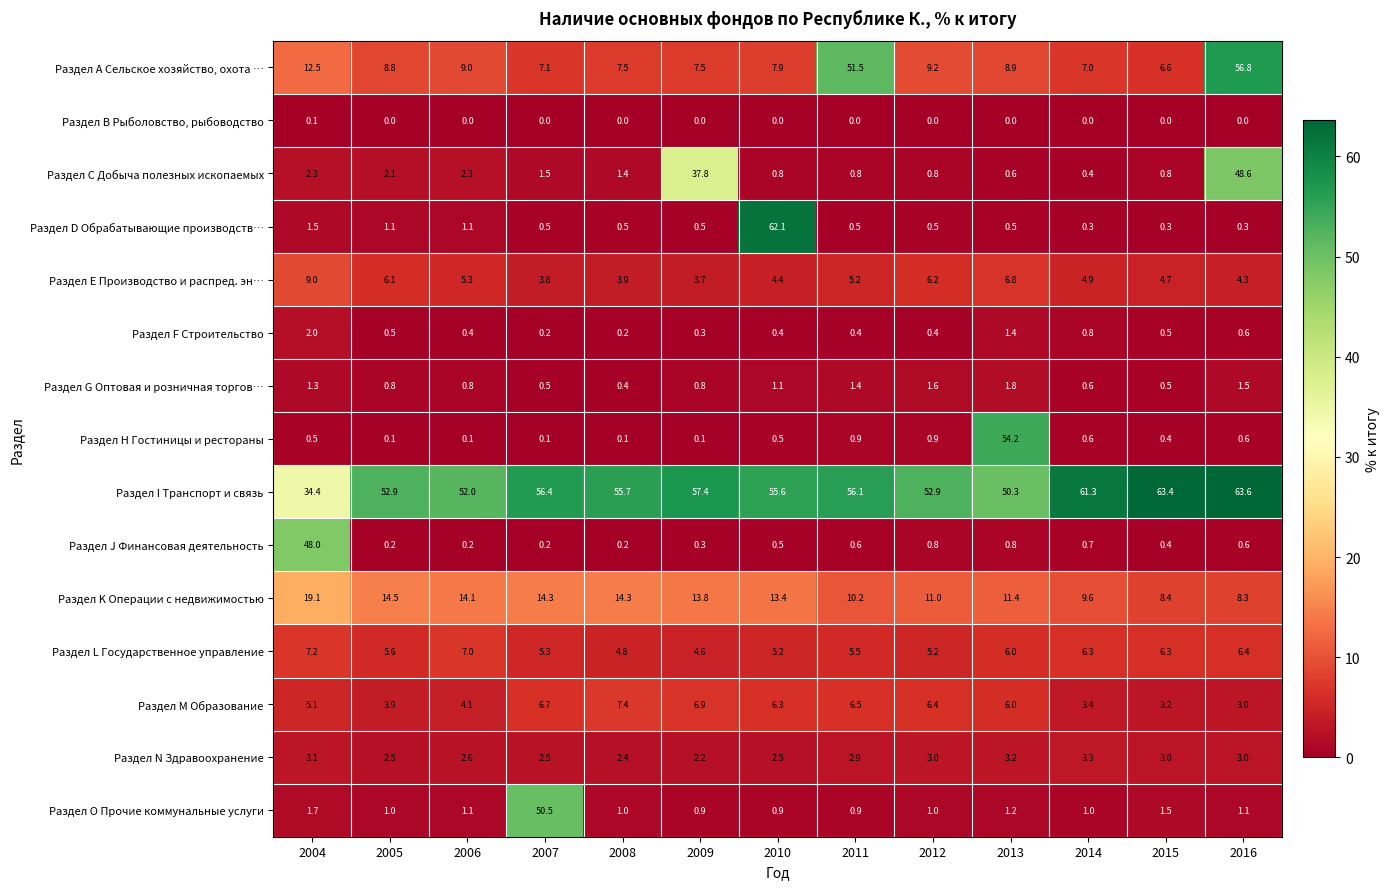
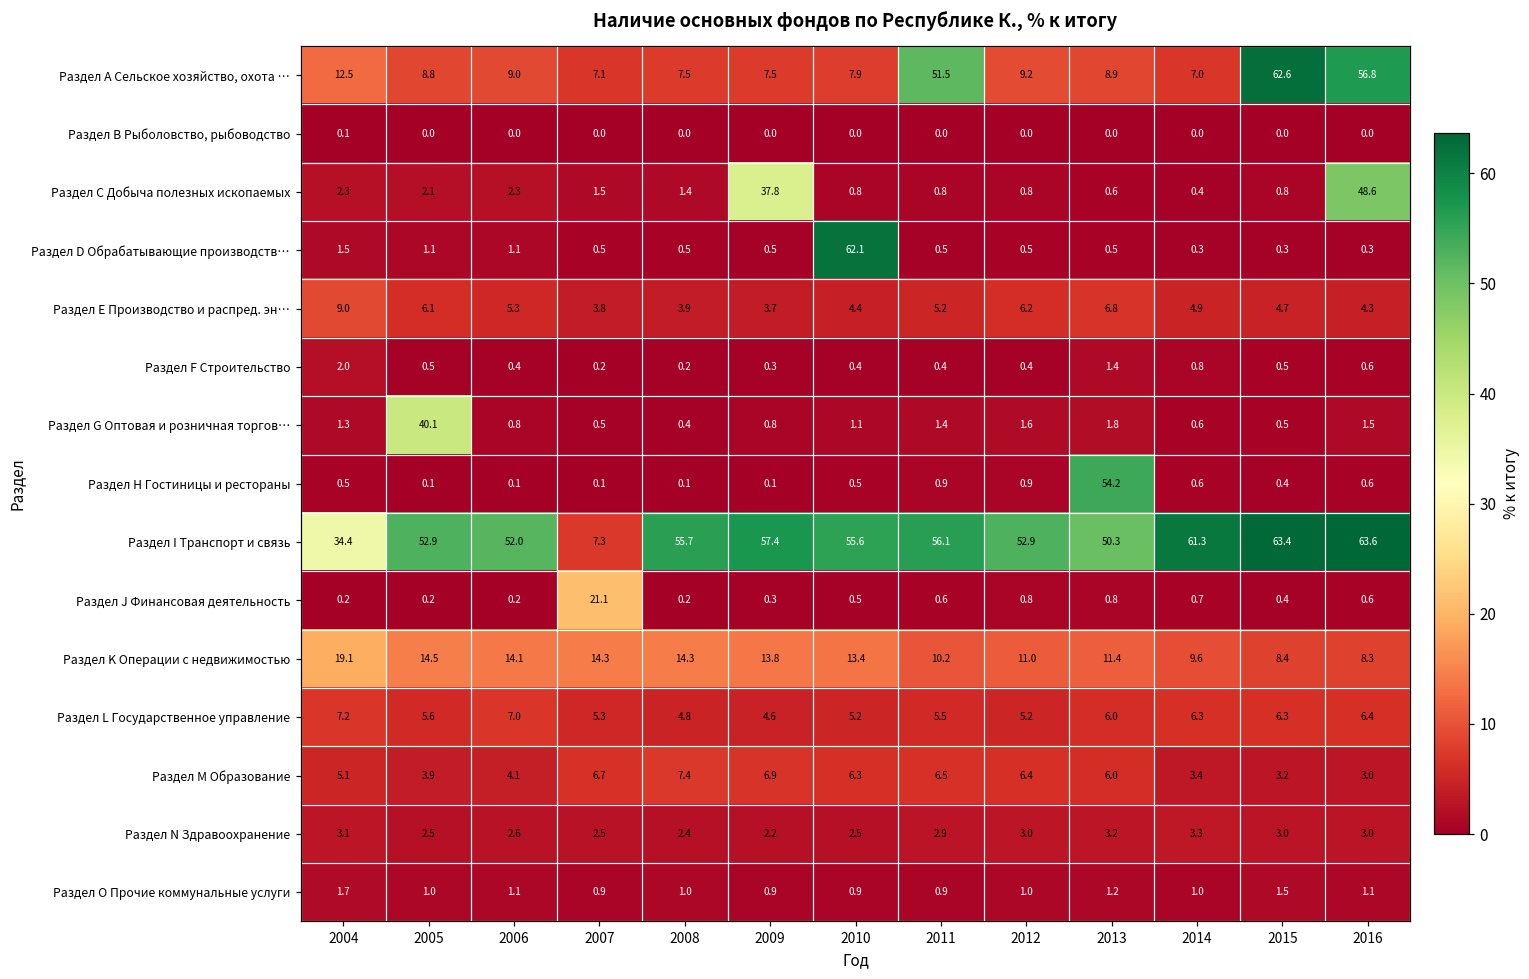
  {
    "Раздел А Сельское хозяйство, охота …": {
      "2004": 12.5,
      "2005": 8.8,
      "2006": 9.0,
      "2007": 7.1,
      "2008": 7.5,
      "2009": 7.5,
      "2010": 7.9,
      "2011": 51.5,
      "2012": 9.2,
      "2013": 8.9,
      "2014": 7.0,
-     "2015": 6.6,
+     "2015": 62.6,
      "2016": 56.8
    },
    "Раздел В Рыболовство, рыбоводство": {
      "2004": 0.1,
      "2005": 0.0,
      "2006": 0.0,
      "2007": 0.0,
      "2008": 0.0,
      "2009": 0.0,
      "2010": 0.0,
      "2011": 0.0,
      "2012": 0.0,
      "2013": 0.0,
      "2014": 0.0,
      "2015": 0.0,
      "2016": 0.0
    },
    "Раздел С Добыча полезных ископаемых": {
      "2004": 2.3,
      "2005": 2.1,
      "2006": 2.3,
      "2007": 1.5,
      "2008": 1.4,
      "2009": 37.8,
      "2010": 0.8,
      "2011": 0.8,
      "2012": 0.8,
      "2013": 0.6,
      "2014": 0.4,
      "2015": 0.8,
      "2016": 48.6
    },
    "Раздел D Обрабатывающие производств…": {
      "2004": 1.5,
      "2005": 1.1,
      "2006": 1.1,
      "2007": 0.5,
      "2008": 0.5,
      "2009": 0.5,
      "2010": 62.1,
      "2011": 0.5,
      "2012": 0.5,
      "2013": 0.5,
      "2014": 0.3,
      "2015": 0.3,
      "2016": 0.3
    },
    "Раздел Е Производство и распред. эн…": {
      "2004": 9.0,
      "2005": 6.1,
      "2006": 5.3,
      "2007": 3.8,
      "2008": 3.9,
      "2009": 3.7,
      "2010": 4.4,
      "2011": 5.2,
      "2012": 6.2,
      "2013": 6.8,
      "2014": 4.9,
      "2015": 4.7,
      "2016": 4.3
    },
    "Раздел F Строительство": {
      "2004": 2.0,
      "2005": 0.5,
      "2006": 0.4,
      "2007": 0.2,
      "2008": 0.2,
      "2009": 0.3,
      "2010": 0.4,
      "2011": 0.4,
      "2012": 0.4,
      "2013": 1.4,
      "2014": 0.8,
      "2015": 0.5,
      "2016": 0.6
    },
    "Раздел G Оптовая и розничная торгов…": {
      "2004": 1.3,
-     "2005": 0.8,
+     "2005": 40.1,
      "2006": 0.8,
      "2007": 0.5,
      "2008": 0.4,
      "2009": 0.8,
      "2010": 1.1,
      "2011": 1.4,
      "2012": 1.6,
      "2013": 1.8,
      "2014": 0.6,
      "2015": 0.5,
      "2016": 1.5
    },
    "Раздел Н Гостиницы и рестораны": {
      "2004": 0.5,
      "2005": 0.1,
      "2006": 0.1,
      "2007": 0.1,
      "2008": 0.1,
      "2009": 0.1,
      "2010": 0.5,
      "2011": 0.9,
      "2012": 0.9,
      "2013": 54.2,
      "2014": 0.6,
      "2015": 0.4,
      "2016": 0.6
    },
    "Раздел I Транспорт и связь": {
      "2004": 34.4,
      "2005": 52.9,
      "2006": 52.0,
-     "2007": 56.4,
+     "2007": 7.3,
      "2008": 55.7,
      "2009": 57.4,
      "2010": 55.6,
      "2011": 56.1,
      "2012": 52.9,
      "2013": 50.3,
      "2014": 61.3,
      "2015": 63.4,
      "2016": 63.6
    },
    "Раздел J Финансовая деятельность": {
-     "2004": 48.0,
+     "2004": 0.2,
      "2005": 0.2,
      "2006": 0.2,
-     "2007": 0.2,
+     "2007": 21.1,
      "2008": 0.2,
      "2009": 0.3,
      "2010": 0.5,
      "2011": 0.6,
      "2012": 0.8,
      "2013": 0.8,
      "2014": 0.7,
      "2015": 0.4,
      "2016": 0.6
    },
    "Раздел K Операции с недвижимостью": {
      "2004": 19.1,
      "2005": 14.5,
      "2006": 14.1,
      "2007": 14.3,
      "2008": 14.3,
      "2009": 13.8,
      "2010": 13.4,
      "2011": 10.2,
      "2012": 11.0,
      "2013": 11.4,
      "2014": 9.6,
      "2015": 8.4,
      "2016": 8.3
    },
    "Раздел L Государственное управление": {
      "2004": 7.2,
      "2005": 5.6,
      "2006": 7.0,
      "2007": 5.3,
      "2008": 4.8,
      "2009": 4.6,
      "2010": 5.2,
      "2011": 5.5,
      "2012": 5.2,
      "2013": 6.0,
      "2014": 6.3,
      "2015": 6.3,
      "2016": 6.4
    },
    "Раздел M Образование": {
      "2004": 5.1,
      "2005": 3.9,
      "2006": 4.1,
      "2007": 6.7,
      "2008": 7.4,
      "2009": 6.9,
      "2010": 6.3,
      "2011": 6.5,
      "2012": 6.4,
      "2013": 6.0,
      "2014": 3.4,
      "2015": 3.2,
      "2016": 3.0
    },
    "Раздел N Здравоохранение": {
      "2004": 3.1,
      "2005": 2.5,
      "2006": 2.6,
      "2007": 2.5,
      "2008": 2.4,
      "2009": 2.2,
      "2010": 2.5,
      "2011": 2.9,
      "2012": 3.0,
      "2013": 3.2,
      "2014": 3.3,
      "2015": 3.0,
      "2016": 3.0
    },
    "Раздел O Прочие коммунальные услуги": {
      "2004": 1.7,
      "2005": 1.0,
      "2006": 1.1,
-     "2007": 50.5,
+     "2007": 0.9,
      "2008": 1.0,
      "2009": 0.9,
      "2010": 0.9,
      "2011": 0.9,
      "2012": 1.0,
      "2013": 1.2,
      "2014": 1.0,
      "2015": 1.5,
      "2016": 1.1
    }
  }
